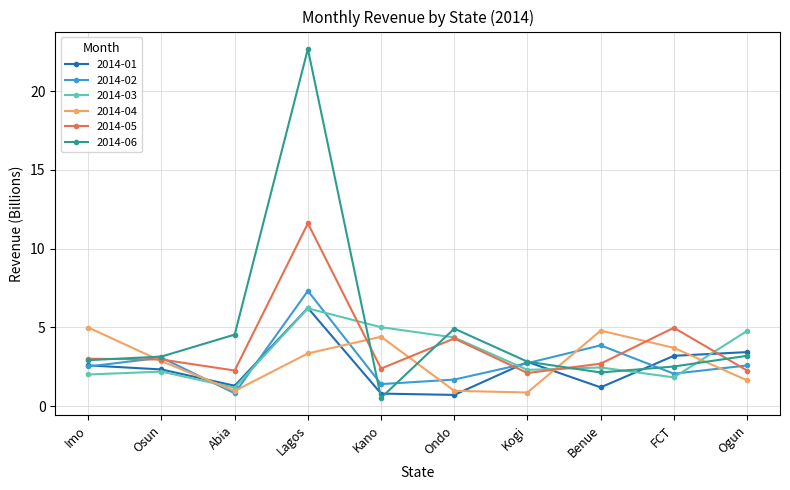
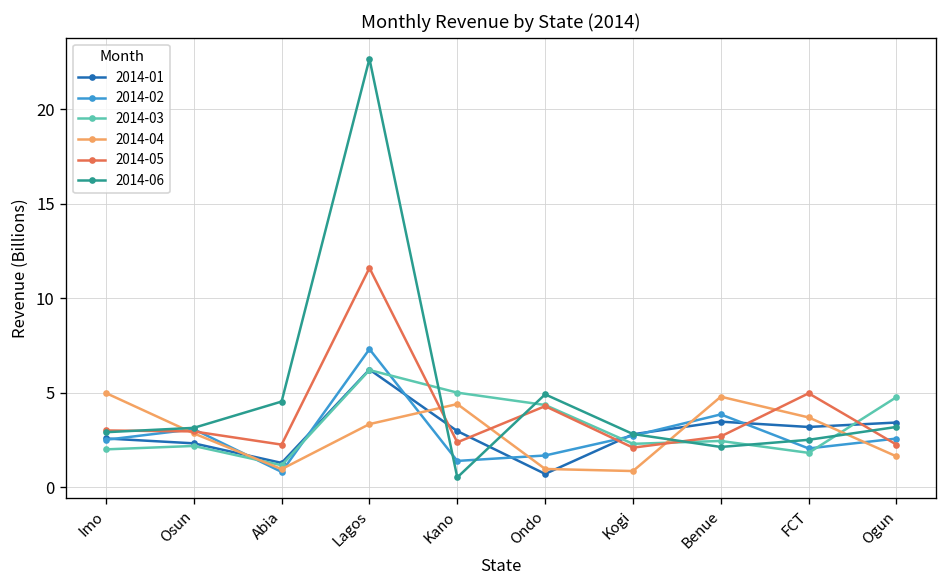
  {
    "2014-01": {
-     "Kano": 0.8,
+     "Kano": 3.0,
      "Ondo": 0.7,
-     "Benue": 1.2,
+     "Benue": 3.5,
      "FCT": 3.2,
      "Ogun": 3.4
    },
    "2014-02": {
      "Lagos": 7.3,
      "Kano": 1.4,
      "Ondo": 1.7,
      "Benue": 3.9,
      "FCT": 2.1,
      "Ogun": 2.6
    },
    "2014-03": {
      "Imo": 2.0,
      "Kano": 5.0,
      "Kogi": 2.3,
      "Benue": 2.5,
      "FCT": 1.8,
      "Ogun": 4.8
    },
    "2014-06": {
      "Abia": 4.5,
      "Lagos": 22.7,
      "Kano": 0.5,
      "Ondo": 4.9,
      "Benue": 2.1,
      "FCT": 2.5,
      "Ogun": 3.2
    }
  }
